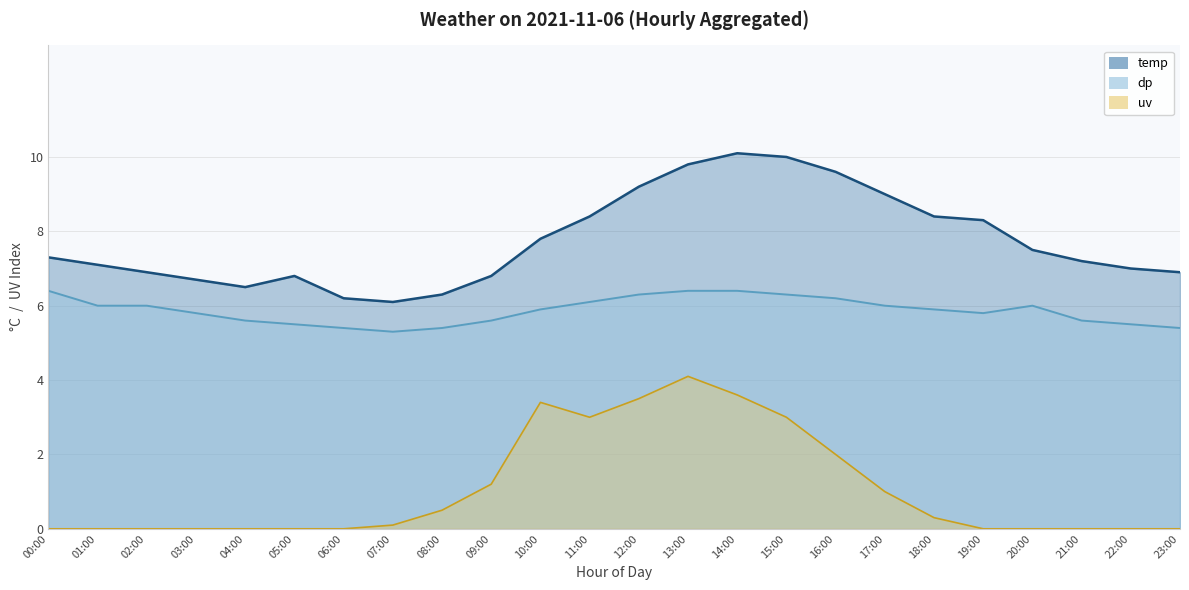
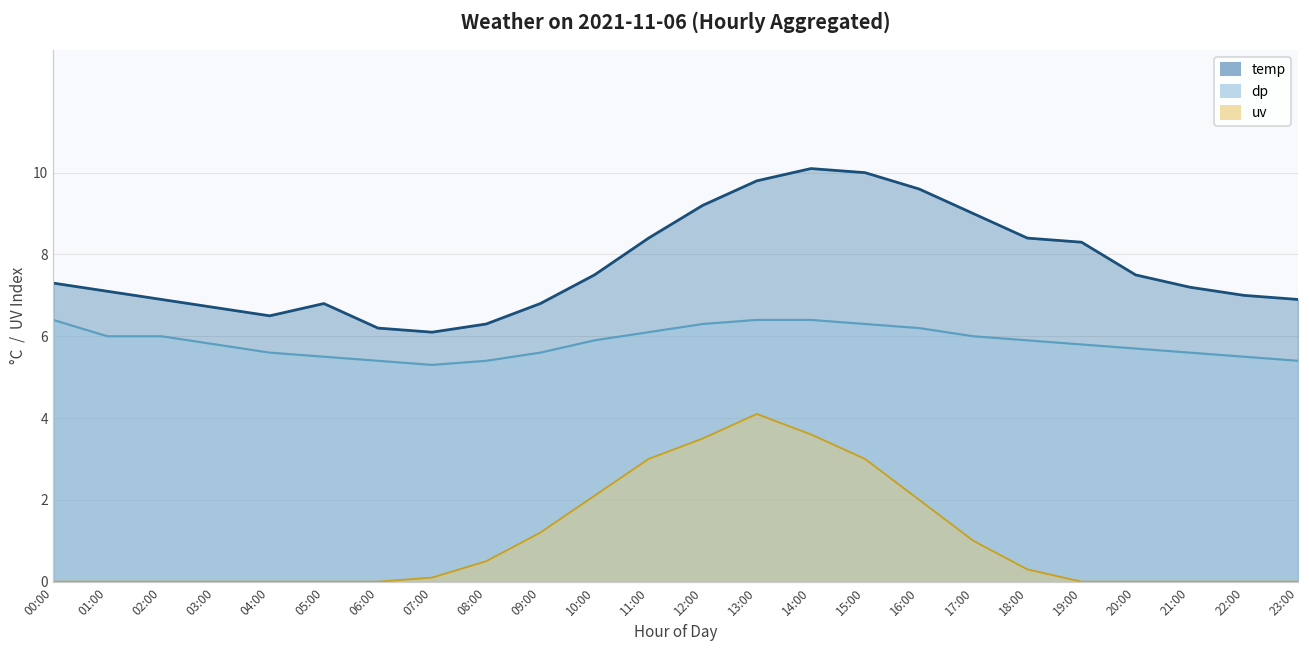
  {
    "temp": {
      "00:00": 7.3,
      "01:00": 7.1,
      "02:00": 6.9,
      "03:00": 6.7,
      "04:00": 6.5,
      "05:00": 6.8,
      "06:00": 6.2,
      "07:00": 6.1,
      "08:00": 6.3,
      "09:00": 6.8,
-     "10:00": 7.8,
+     "10:00": 7.5,
      "11:00": 8.4,
      "12:00": 9.2,
      "13:00": 9.8,
      "14:00": 10.1,
      "15:00": 10.0,
      "16:00": 9.6,
      "17:00": 9.0,
      "18:00": 8.4,
      "19:00": 8.3,
      "20:00": 7.5,
      "21:00": 7.2,
      "22:00": 7.0,
      "23:00": 6.9
    },
    "dp": {
      "00:00": 6.4,
      "01:00": 6.0,
      "02:00": 6.0,
      "03:00": 5.8,
      "04:00": 5.6,
      "05:00": 5.5,
      "06:00": 5.4,
      "07:00": 5.3,
      "08:00": 5.4,
      "09:00": 5.6,
      "10:00": 5.9,
      "11:00": 6.1,
      "12:00": 6.3,
      "13:00": 6.4,
      "14:00": 6.4,
      "15:00": 6.3,
      "16:00": 6.2,
      "17:00": 6.0,
      "18:00": 5.9,
      "19:00": 5.8,
-     "20:00": 6.0,
+     "20:00": 5.7,
      "21:00": 5.6,
      "22:00": 5.5,
      "23:00": 5.4
    },
    "uv": {
      "00:00": 0.0,
      "01:00": 0.0,
      "02:00": 0.0,
      "03:00": 0.0,
      "04:00": 0.0,
      "05:00": 0.0,
      "06:00": 0.0,
      "07:00": 0.1,
      "08:00": 0.5,
      "09:00": 1.2,
-     "10:00": 3.4,
+     "10:00": 2.1,
      "11:00": 3.0,
      "12:00": 3.5,
      "13:00": 4.1,
      "14:00": 3.6,
      "15:00": 3.0,
      "16:00": 2.0,
      "17:00": 1.0,
      "18:00": 0.3,
      "19:00": 0.0,
      "20:00": 0.0,
      "21:00": 0.0,
      "22:00": 0.0,
      "23:00": 0.0
    }
  }
